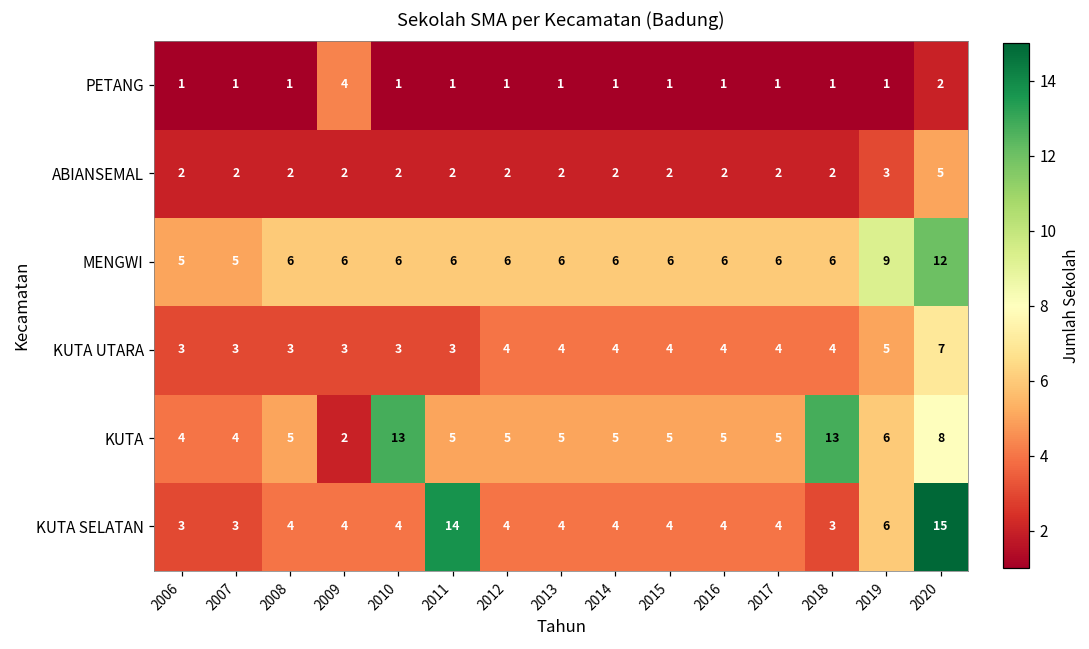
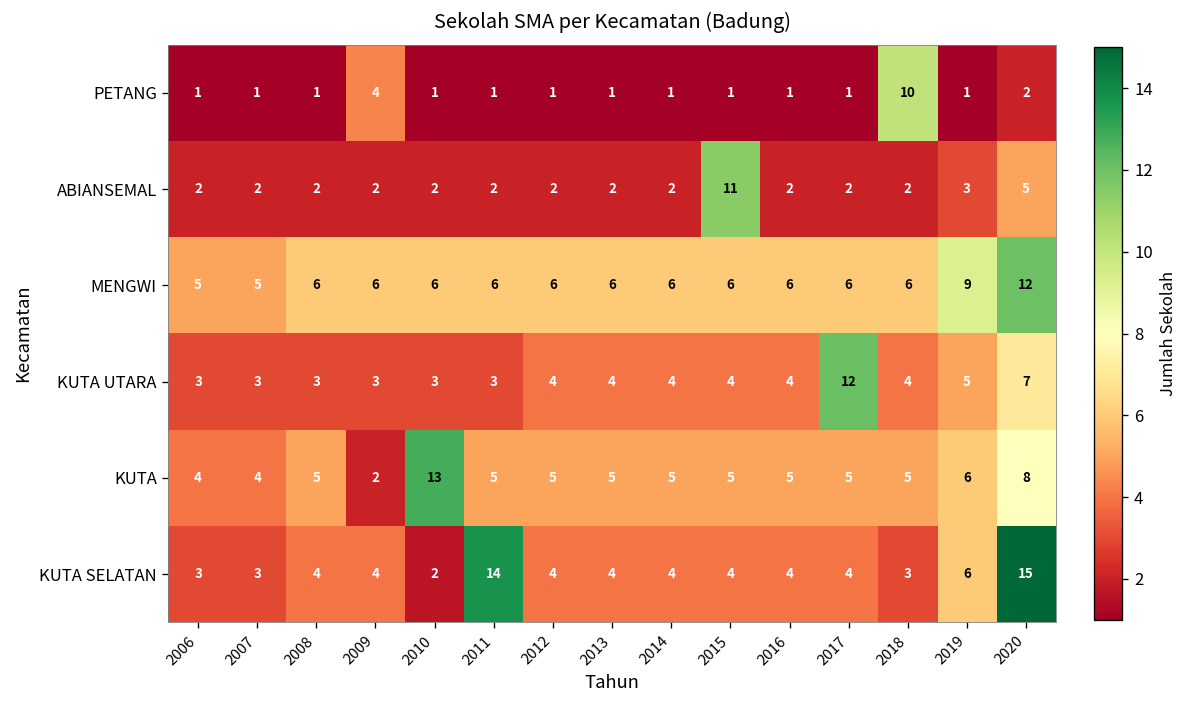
  {
    "PETANG": {
      "2006": 1,
      "2007": 1,
      "2008": 1,
      "2009": 4,
      "2010": 1,
      "2011": 1,
      "2012": 1,
      "2013": 1,
      "2014": 1,
      "2015": 1,
      "2016": 1,
      "2017": 1,
-     "2018": 1,
+     "2018": 10,
      "2019": 1,
      "2020": 2
    },
    "ABIANSEMAL": {
      "2006": 2,
      "2007": 2,
      "2008": 2,
      "2009": 2,
      "2010": 2,
      "2011": 2,
      "2012": 2,
      "2013": 2,
      "2014": 2,
-     "2015": 2,
+     "2015": 11,
      "2016": 2,
      "2017": 2,
      "2018": 2,
      "2019": 3,
      "2020": 5
    },
    "MENGWI": {
      "2006": 5,
      "2007": 5,
      "2008": 6,
      "2009": 6,
      "2010": 6,
      "2011": 6,
      "2012": 6,
      "2013": 6,
      "2014": 6,
      "2015": 6,
      "2016": 6,
      "2017": 6,
      "2018": 6,
      "2019": 9,
      "2020": 12
    },
    "KUTA UTARA": {
      "2006": 3,
      "2007": 3,
      "2008": 3,
      "2009": 3,
      "2010": 3,
      "2011": 3,
      "2012": 4,
      "2013": 4,
      "2014": 4,
      "2015": 4,
      "2016": 4,
-     "2017": 4,
+     "2017": 12,
      "2018": 4,
      "2019": 5,
      "2020": 7
    },
    "KUTA": {
      "2006": 4,
      "2007": 4,
      "2008": 5,
      "2009": 2,
      "2010": 13,
      "2011": 5,
      "2012": 5,
      "2013": 5,
      "2014": 5,
      "2015": 5,
      "2016": 5,
      "2017": 5,
-     "2018": 13,
+     "2018": 5,
      "2019": 6,
      "2020": 8
    },
    "KUTA SELATAN": {
      "2006": 3,
      "2007": 3,
      "2008": 4,
      "2009": 4,
-     "2010": 4,
+     "2010": 2,
      "2011": 14,
      "2012": 4,
      "2013": 4,
      "2014": 4,
      "2015": 4,
      "2016": 4,
      "2017": 4,
      "2018": 3,
      "2019": 6,
      "2020": 15
    }
  }
